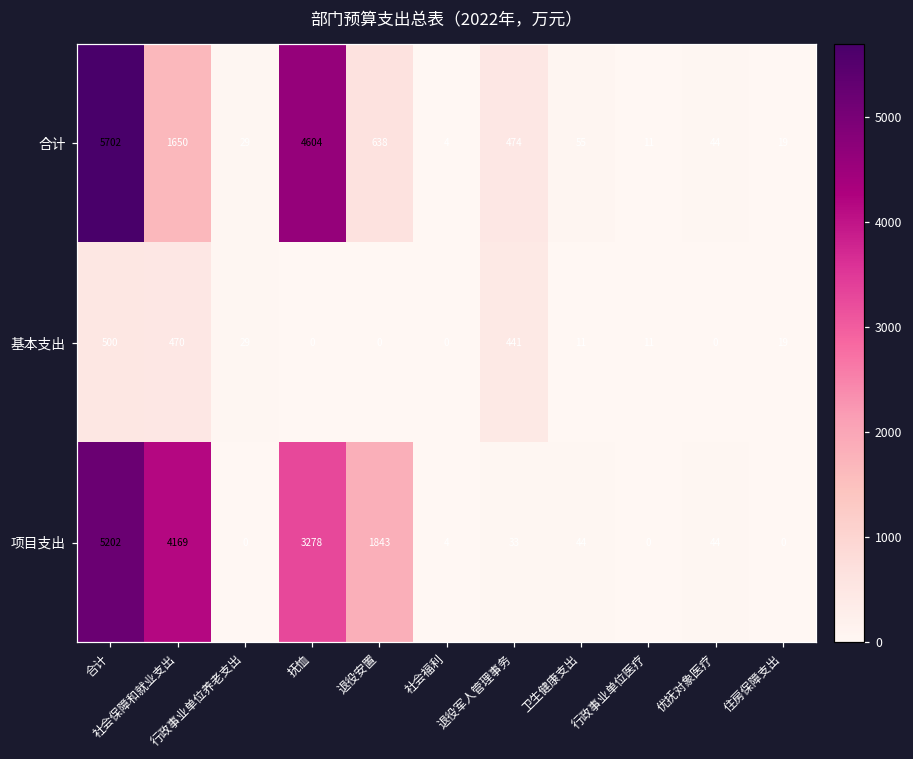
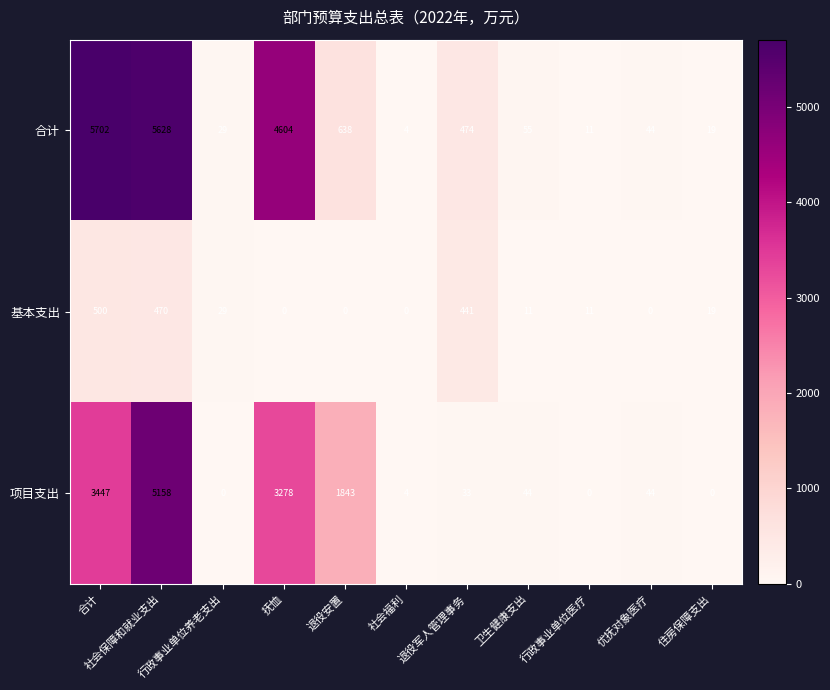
  {
    "合计": {
      "合计": 5702,
-     "社会保障和就业支出": 1650,
+     "社会保障和就业支出": 5628,
      "抚恤": 4604
    },
    "项目支出": {
-     "合计": 5202,
-     "社会保障和就业支出": 4169,
+     "合计": 3447,
+     "社会保障和就业支出": 5158,
      "抚恤": 3278,
      "退役安置": 1843
    }
  }
